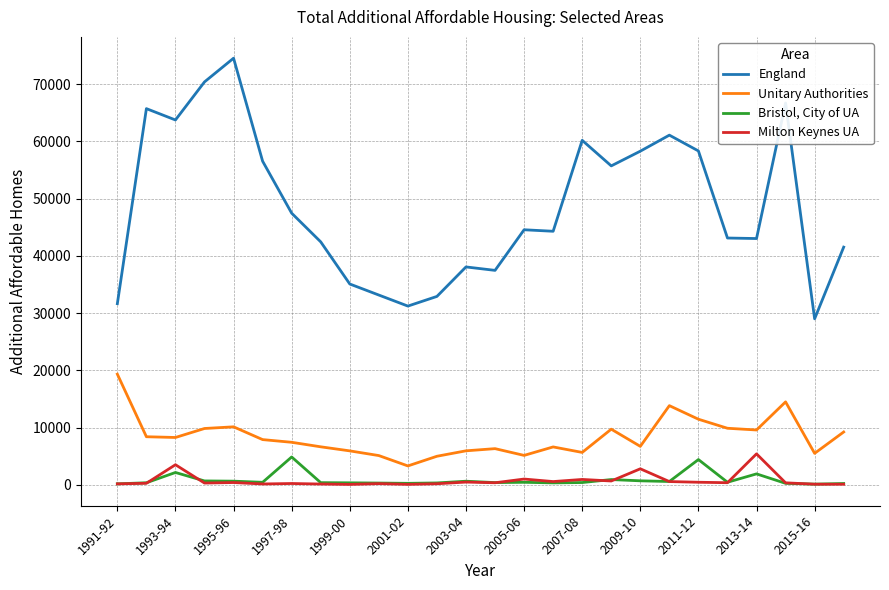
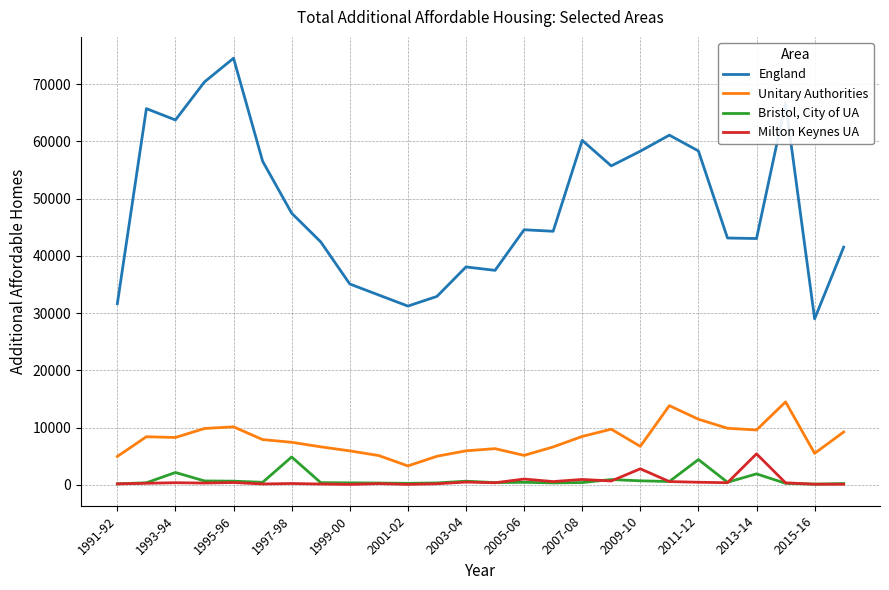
  {
    "England": {
      "1991-92": 32000,
      "1993-94": 64000,
      "1995-96": 75000,
      "1997-98": 47000,
      "1999-00": 35000,
      "2001-02": 31000,
      "2003-04": 38000,
      "2005-06": 45000,
      "2007-08": 60000,
      "2009-10": 58000,
      "2011-12": 58000,
      "2013-14": 43000,
      "2015-16": 29000
    },
    "Unitary Authorities": {
-     "1991-92": 19000,
+     "1991-92": 5000,
      "1993-94": 8000,
      "1995-96": 10000,
      "1997-98": 7000,
      "1999-00": 6000,
      "2001-02": 3000,
      "2003-04": 6000,
      "2005-06": 5000,
-     "2007-08": 6000,
+     "2007-08": 8000,
      "2009-10": 7000,
      "2011-12": 11000,
      "2013-14": 10000,
      "2015-16": 6000
    },
    "Bristol, City of UA": {
      "1993-94": 2000,
      "1997-98": 5000,
      "2005-06": 0,
      "2007-08": 0,
      "2009-10": 1000,
      "2011-12": 4000,
      "2013-14": 2000
    },
    "Milton Keynes UA": {
-     "1993-94": 4000,
+     "1993-94": 0,
      "1997-98": 0,
      "2005-06": 1000,
      "2007-08": 1000,
      "2009-10": 3000,
      "2011-12": 0,
      "2013-14": 5000
    }
  }
